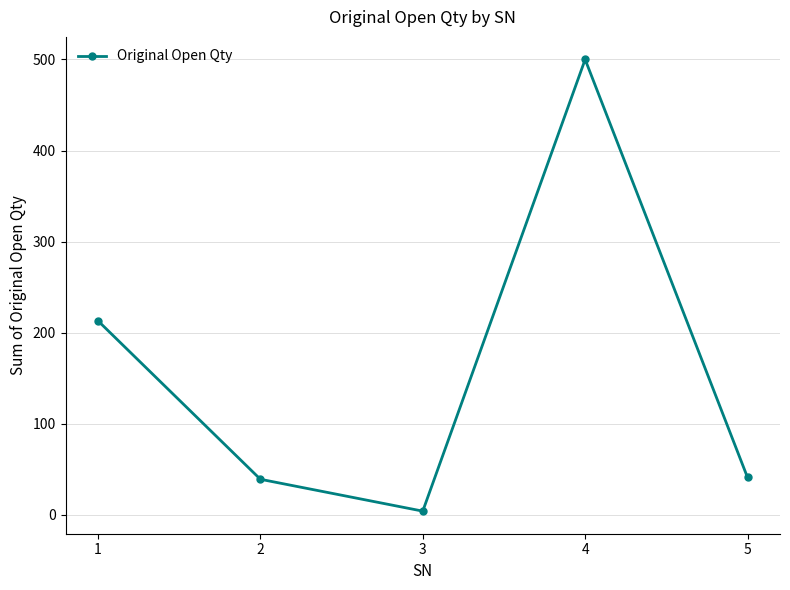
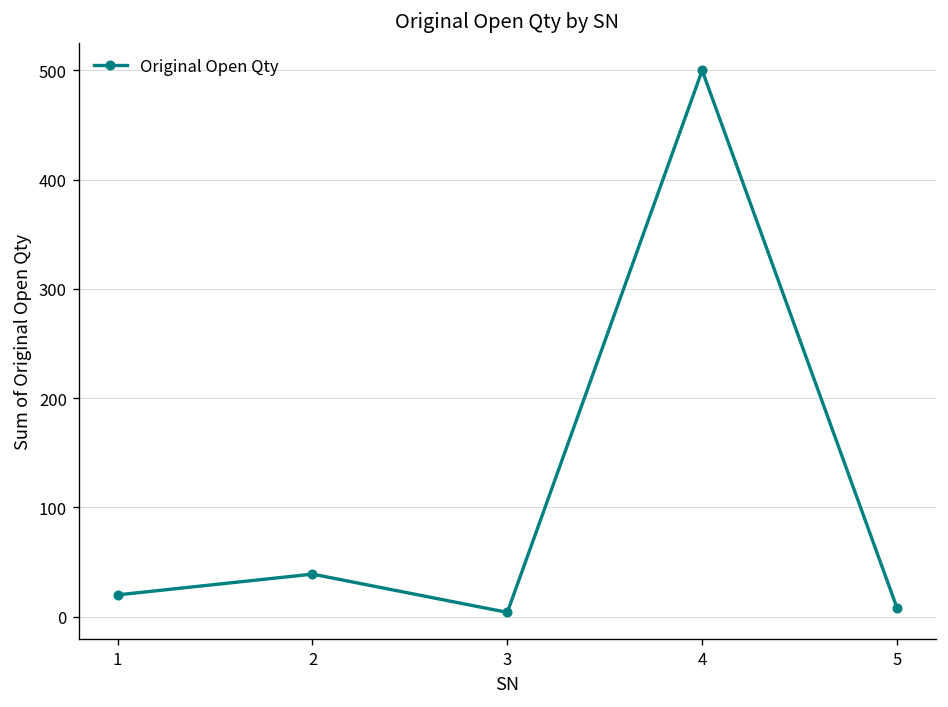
  {
-   "1": 210,
+   "1": 20,
    "2": 40,
    "3": 0,
    "4": 500,
-   "5": 40
+   "5": 10
  }
